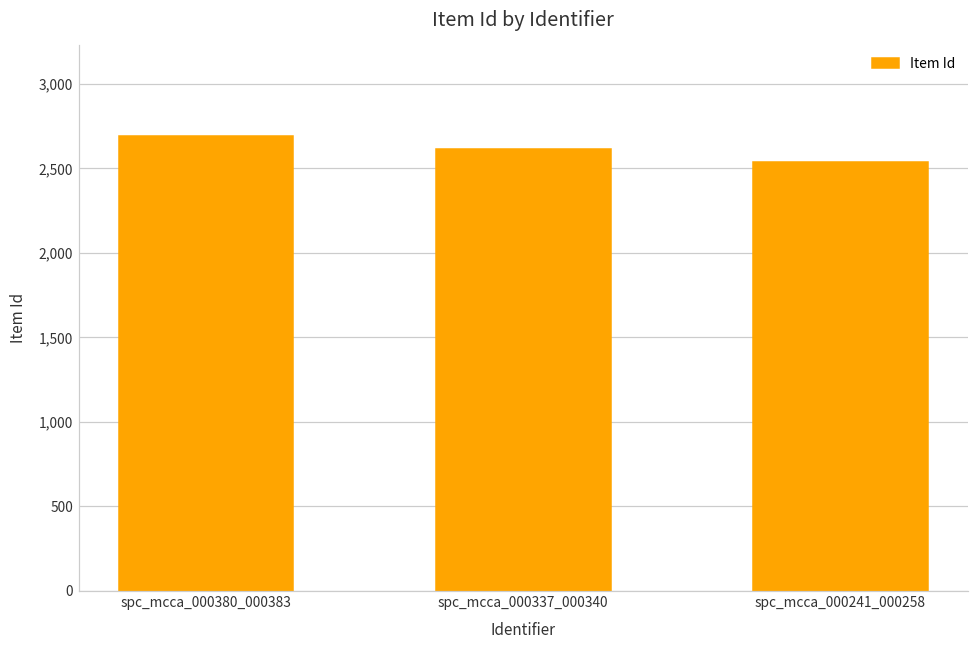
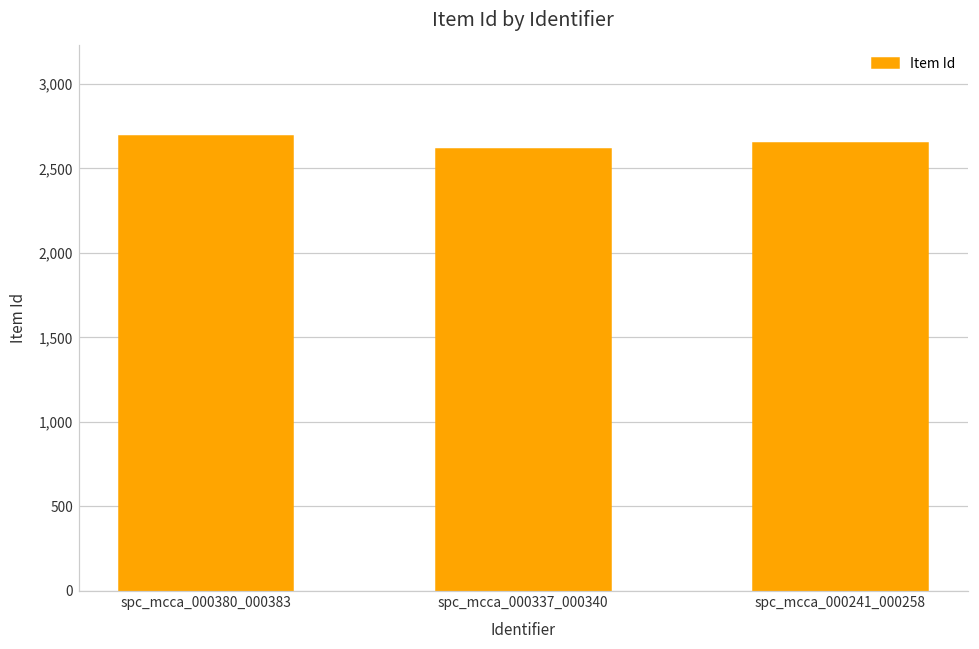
  {
    "spc_mcca_000380_000383": "2,690",
    "spc_mcca_000337_000340": "2,610",
-   "spc_mcca_000241_000258": "2,540"
+   "spc_mcca_000241_000258": "2,650"
  }
